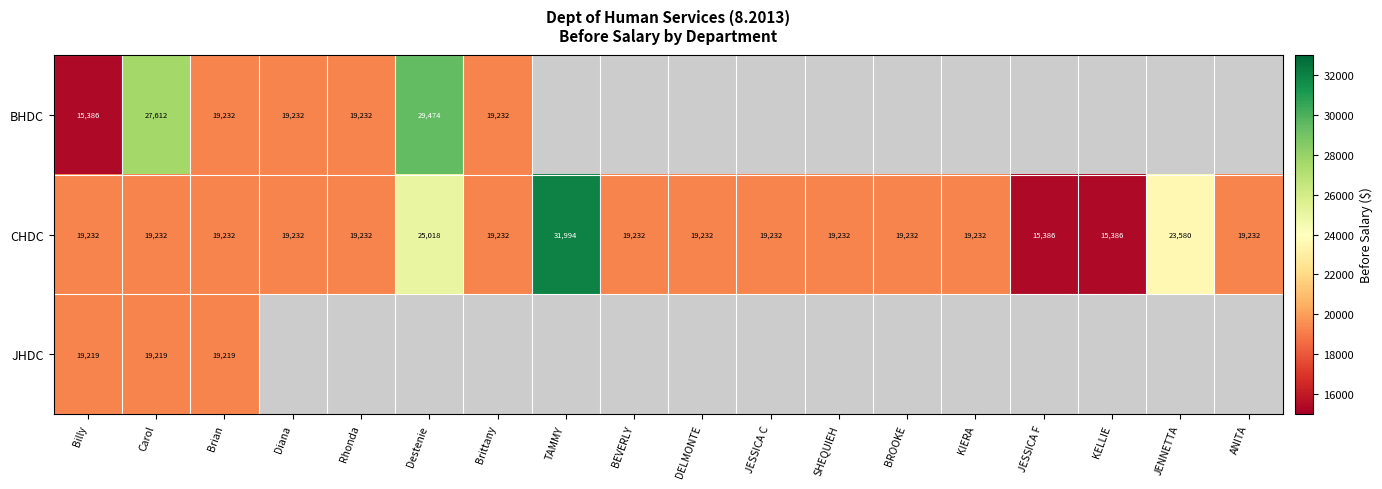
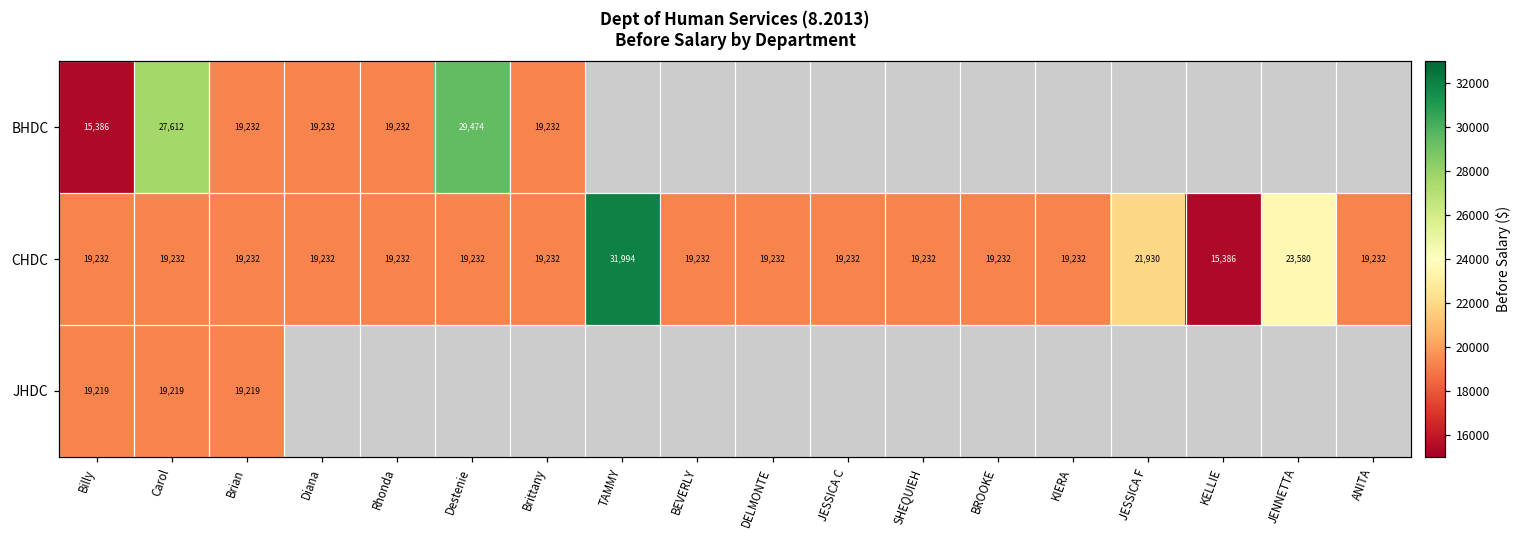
  {
    "BHDC": {
      "Billy": "15,386",
      "Carol": "27,612",
      "Brian": "19,232",
      "Diana": "19,232",
      "Rhonda": "19,232",
      "Destenie": "29,474",
      "Brittany": "19,232"
    },
    "CHDC": {
      "Billy": "19,232",
      "Carol": "19,232",
      "Brian": "19,232",
      "Diana": "19,232",
      "Rhonda": "19,232",
-     "Destenie": "25,018",
+     "Destenie": "19,232",
      "Brittany": "19,232",
      "TAMMY": "31,994",
      "BEVERLY": "19,232",
      "DELMONTE": "19,232",
      "JESSICA C": "19,232",
      "SHEQUIEH": "19,232",
      "BROOKE": "19,232",
      "KIERA": "19,232",
-     "JESSICA F": "15,386",
+     "JESSICA F": "21,930",
      "KELLIE": "15,386",
      "JENNETTA": "23,580",
      "ANITA": "19,232"
    },
    "JHDC": {
      "Billy": "19,219",
      "Carol": "19,219",
      "Brian": "19,219"
    }
  }
